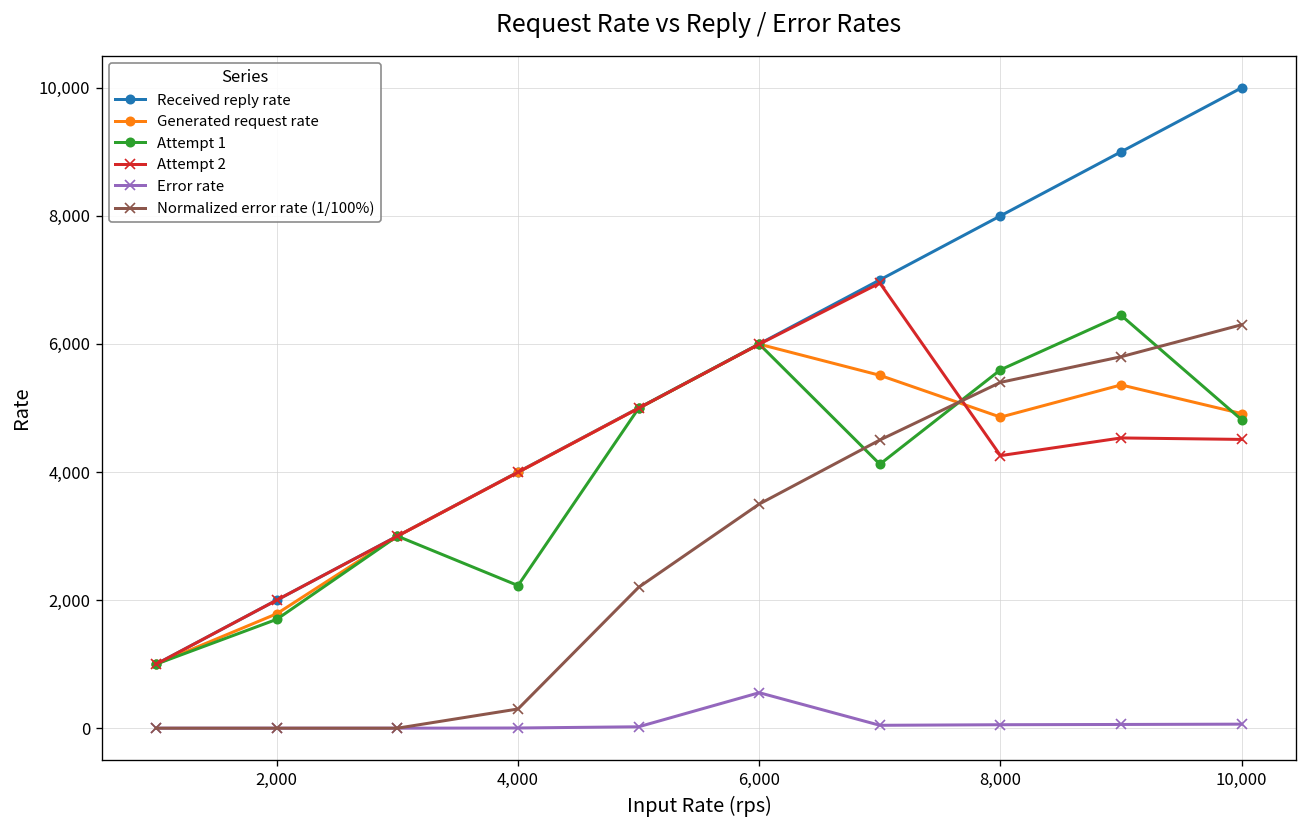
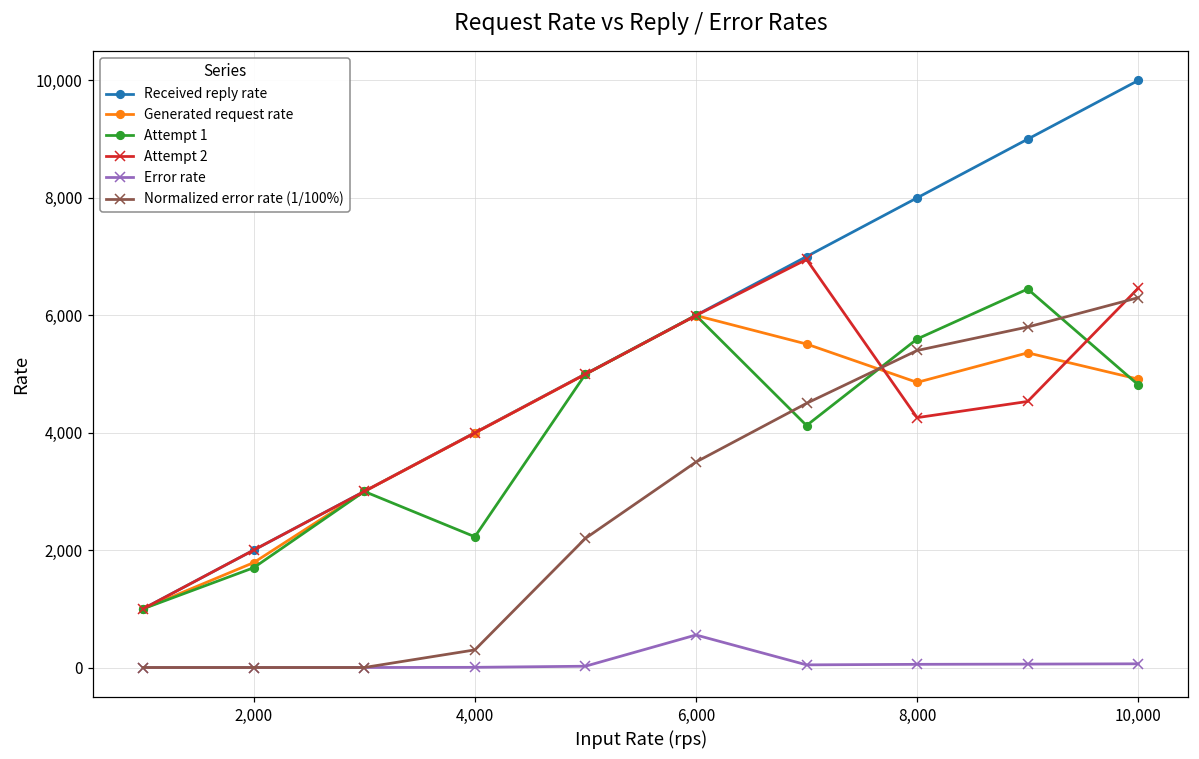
  {
    "Received reply rate": {
      "8,000": "8,000",
      "10,000": "10,000"
    },
    "Generated request rate": {
      "2,000": "1,800",
      "8,000": "4,900",
      "10,000": "4,900"
    },
    "Attempt 1": {
      "2,000": "1,700",
      "4,000": "2,200",
      "8,000": "5,600",
      "10,000": "4,800"
    },
    "Attempt 2": {
      "8,000": "4,300",
-     "10,000": "4,500"
+     "10,000": "6,500"
    },
    "Error rate": {
      "4,000": "0",
      "6,000": "600",
      "8,000": "100",
      "10,000": "100"
    },
    "Normalized error rate (1/100%)": {
      "4,000": "300",
      "6,000": "3,500",
      "8,000": "5,400",
      "10,000": "6,300"
    }
  }
